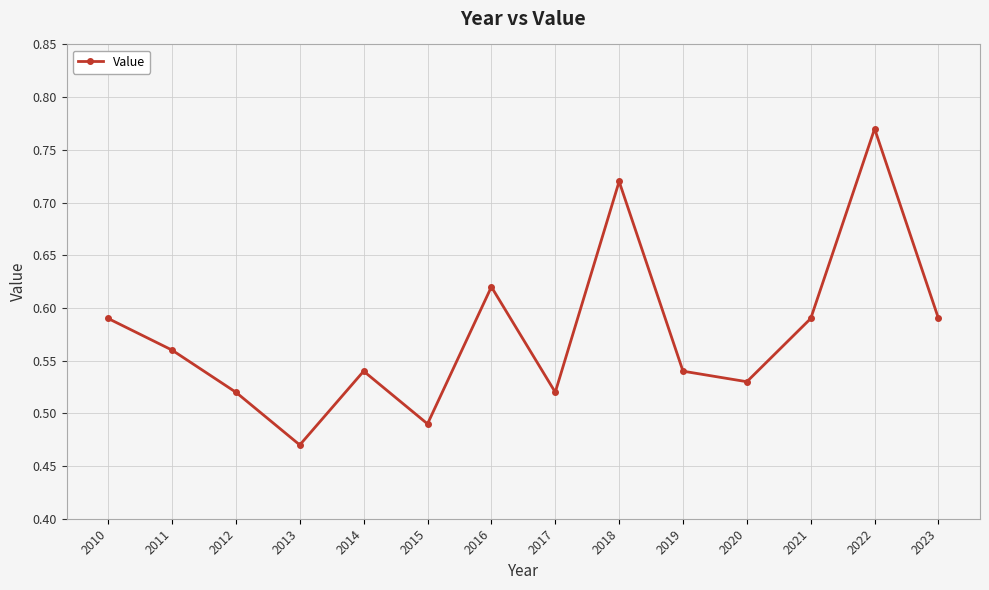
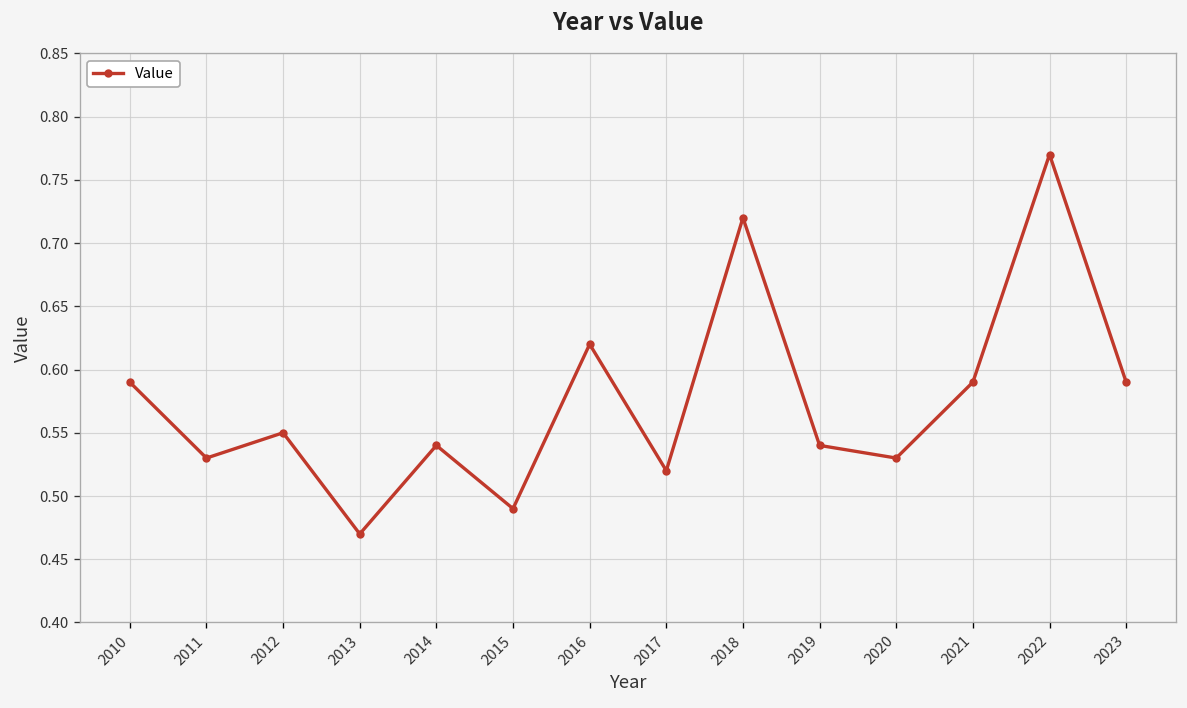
  {
    "2010": 0.59,
-   "2011": 0.56,
-   "2012": 0.52,
+   "2011": 0.53,
+   "2012": 0.55,
    "2013": 0.47,
    "2014": 0.54,
    "2015": 0.49,
    "2016": 0.62,
    "2017": 0.52,
    "2018": 0.72,
    "2019": 0.54,
    "2020": 0.53,
    "2021": 0.59,
    "2022": 0.77,
    "2023": 0.59
  }
